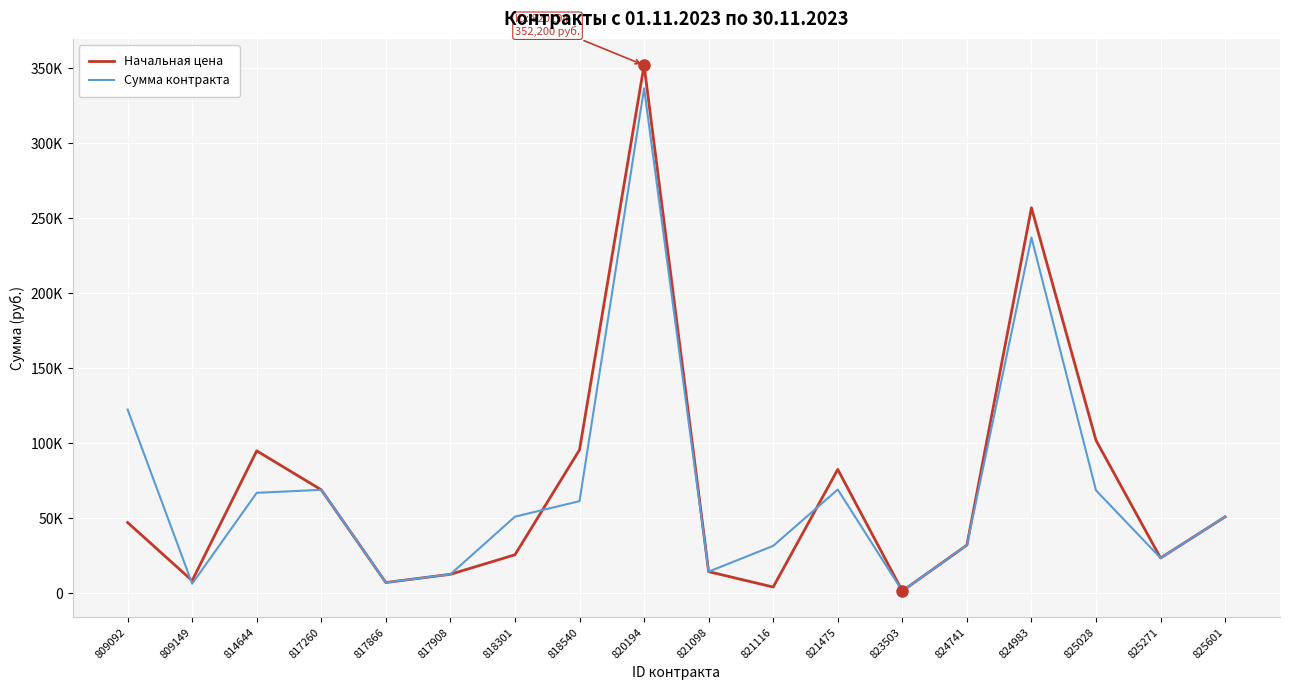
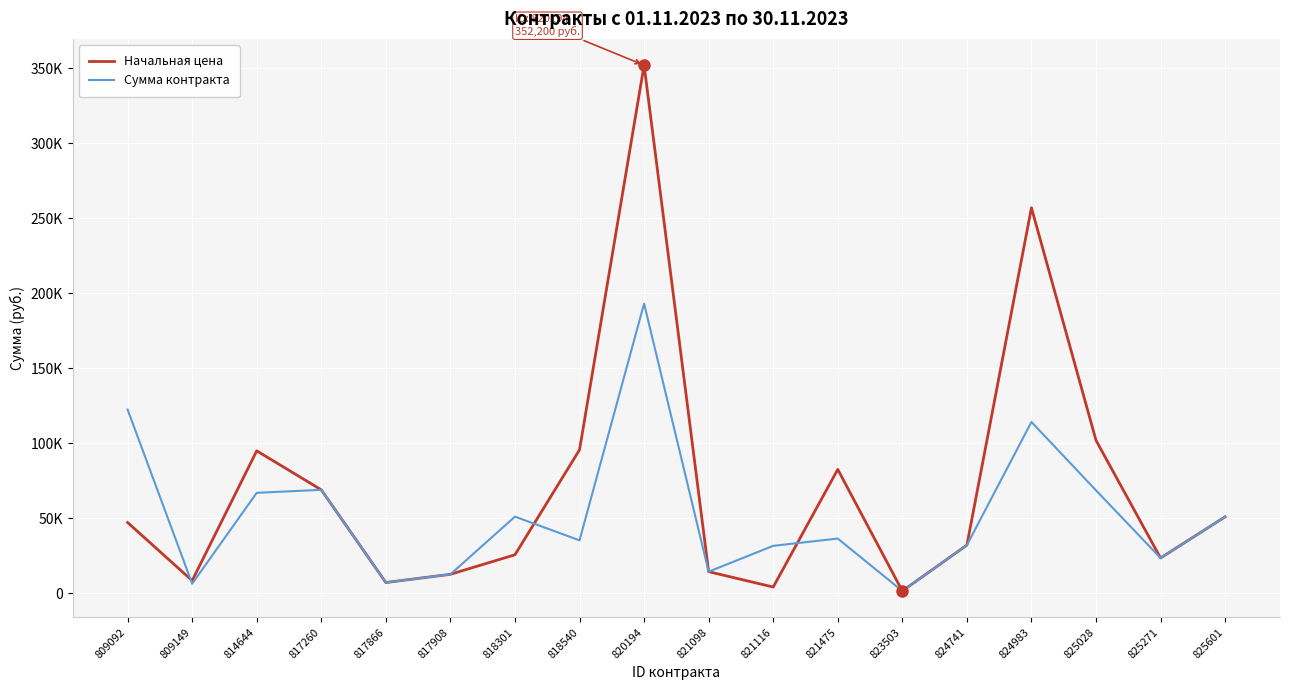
  {
    "Сумма контракта": {
      "809092": 123000,
      "809149": 6000,
      "814644": 67000,
      "818301": 51000,
-     "818540": 61000,
-     "820194": 337000,
+     "818540": 35000,
+     "820194": 193000,
      "821116": 32000,
-     "821475": 69000,
-     "824983": 237000,
+     "821475": 36000,
+     "824983": 114000,
      "825028": 69000
    }
  }
